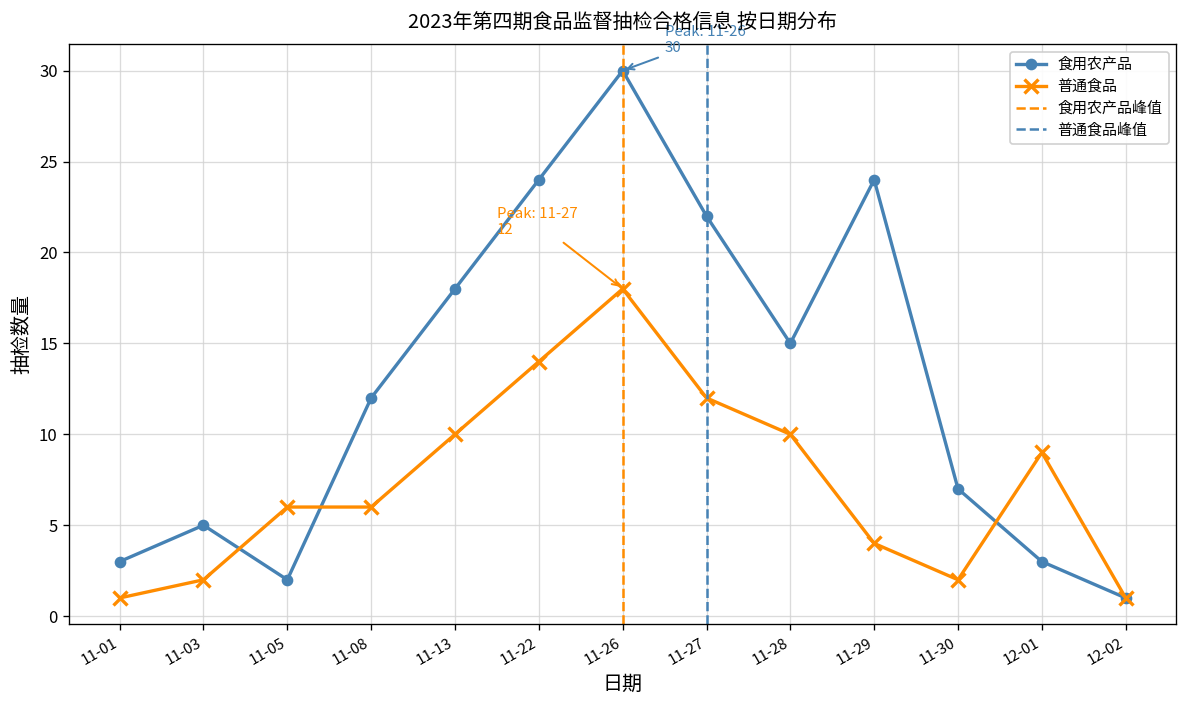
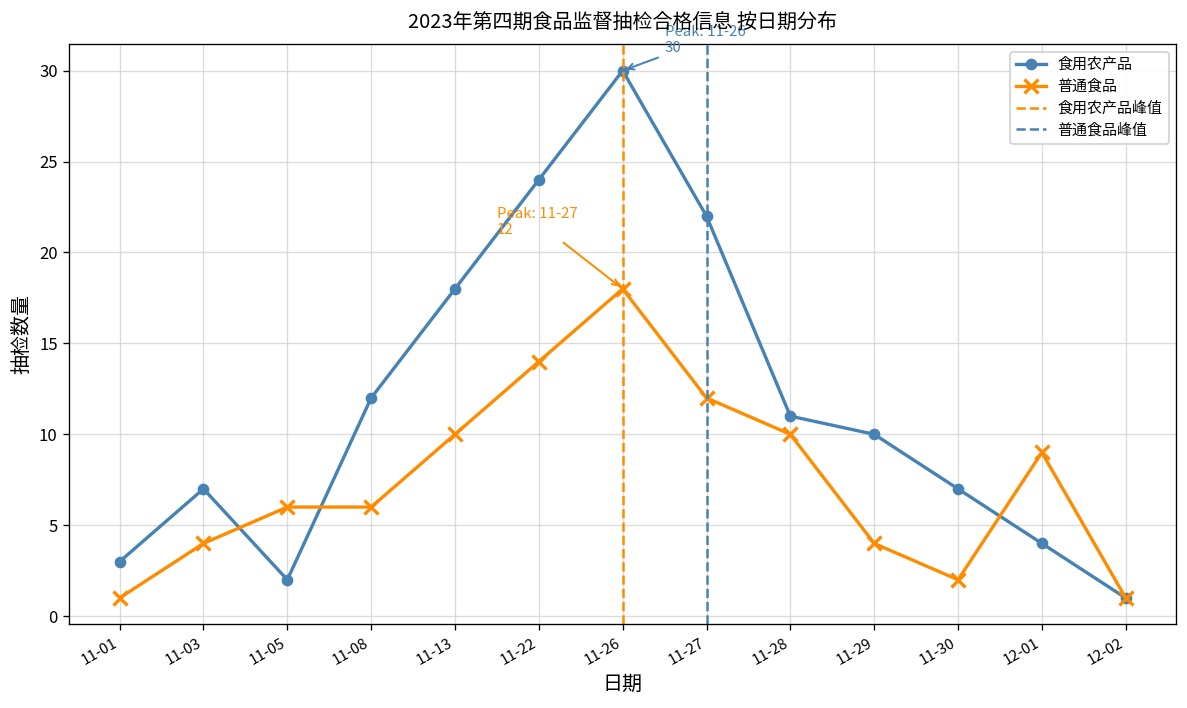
  {
    "食用农产品": {
      "11-01": 3,
-     "11-03": 5,
+     "11-03": 7,
      "11-05": 2,
      "11-08": 12,
      "11-13": 18,
      "11-22": 24,
      "11-27": 22,
-     "11-28": 15,
-     "11-29": 24,
+     "11-28": 11,
+     "11-29": 10,
      "11-30": 7,
-     "12-01": 3
+     "12-01": 4
    },
    "普通食品": {
      "11-01": 1,
-     "11-03": 2,
+     "11-03": 4,
      "11-05": 6,
      "11-08": 6,
      "11-13": 10,
      "11-22": 14,
      "11-27": 12,
      "11-28": 10,
      "11-29": 4,
      "11-30": 2,
      "12-01": 9
    }
  }
